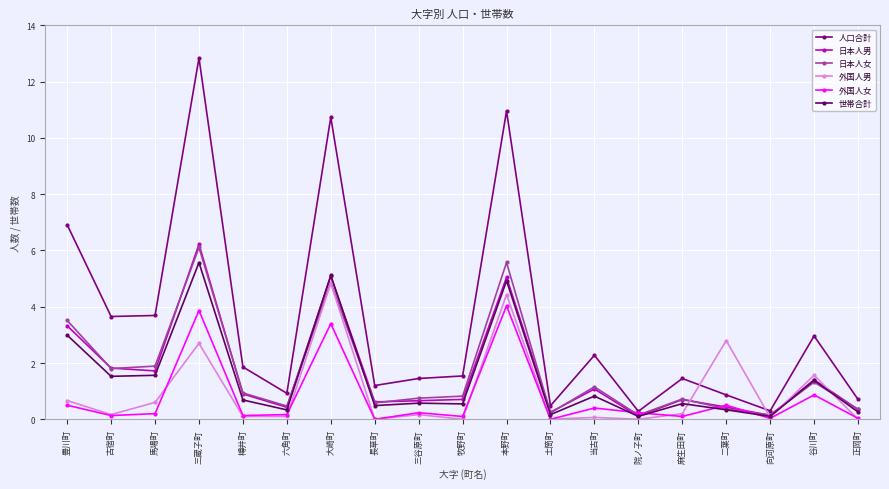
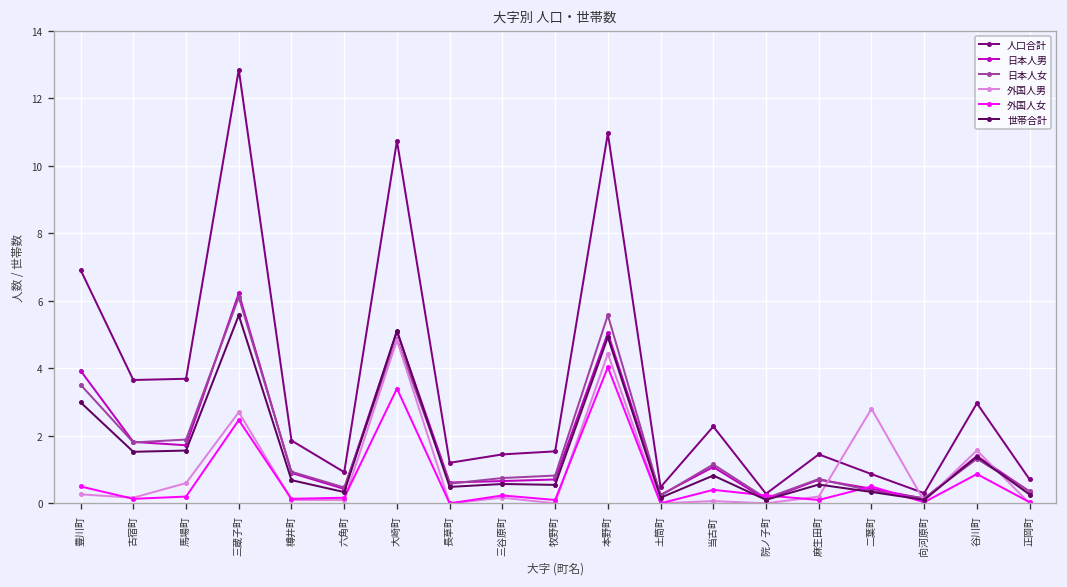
  {
    "日本人男": {
-     "豊川町": 3.3,
+     "豊川町": 3.9,
      "馬場町": 1.7,
      "三蔵子町": 6.2,
      "牧野町": 0.7,
      "本野町": 5.0
    },
    "日本人女": {
      "豊川町": 3.5,
      "馬場町": 1.9,
      "三蔵子町": 6.1,
      "牧野町": 0.8,
      "本野町": 5.6
    },
    "外国人男": {
-     "豊川町": 0.7,
+     "豊川町": 0.3,
      "馬場町": 0.6,
      "三蔵子町": 2.7,
      "牧野町": 0.0,
      "本野町": 4.4,
      "当古町": 0.1,
      "院ノ子町": 0.0,
      "麻生田町": 0.2,
      "二葉町": 2.8,
      "谷川町": 1.6
    },
    "外国人女": {
      "豊川町": 0.5,
      "馬場町": 0.2,
-     "三蔵子町": 3.9,
+     "三蔵子町": 2.5,
      "大崎町": 3.4,
      "牧野町": 0.1,
      "本野町": 4.0,
      "当古町": 0.4,
      "麻生田町": 0.1,
      "谷川町": 0.9
    }
  }
